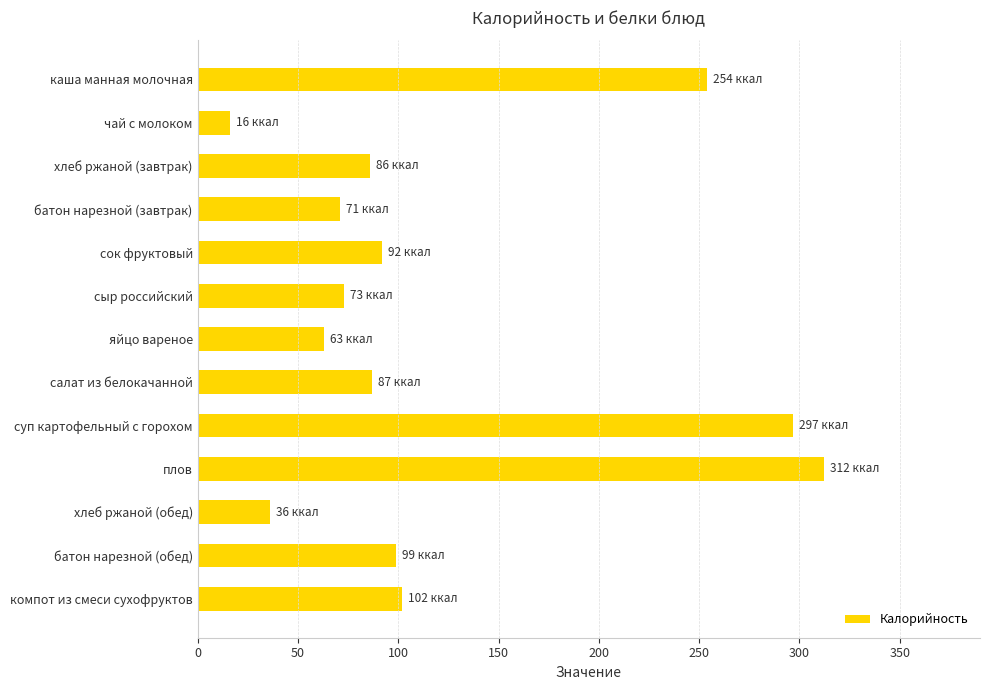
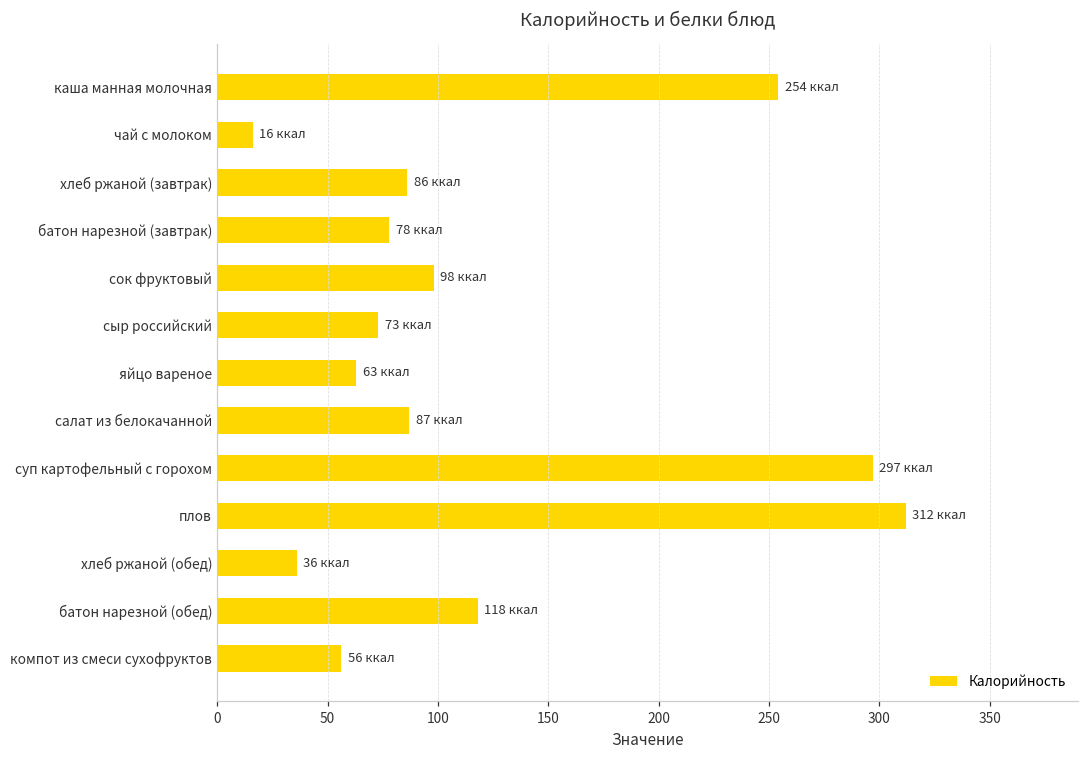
  {
    "каша манная молочная": 254,
    "чай с молоком": 16,
    "хлеб ржаной (завтрак)": 86,
-   "батон нарезной (завтрак)": 71,
-   "сок фруктовый": 92,
+   "батон нарезной (завтрак)": 78,
+   "сок фруктовый": 98,
    "сыр российский": 73,
    "яйцо вареное": 63,
    "салат из белокачанной": 87,
    "суп картофельный с горохом": 297,
    "плов": 312,
    "хлеб ржаной (обед)": 36,
-   "батон нарезной (обед)": 99,
-   "компот из смеси сухофруктов": 102
+   "батон нарезной (обед)": 118,
+   "компот из смеси сухофруктов": 56
  }
